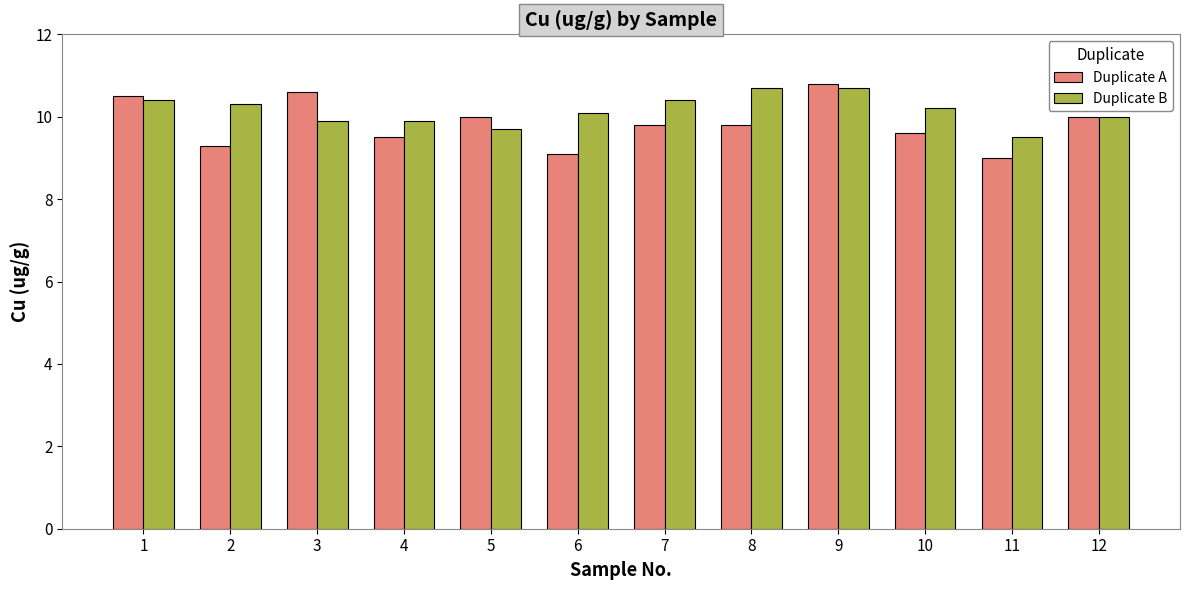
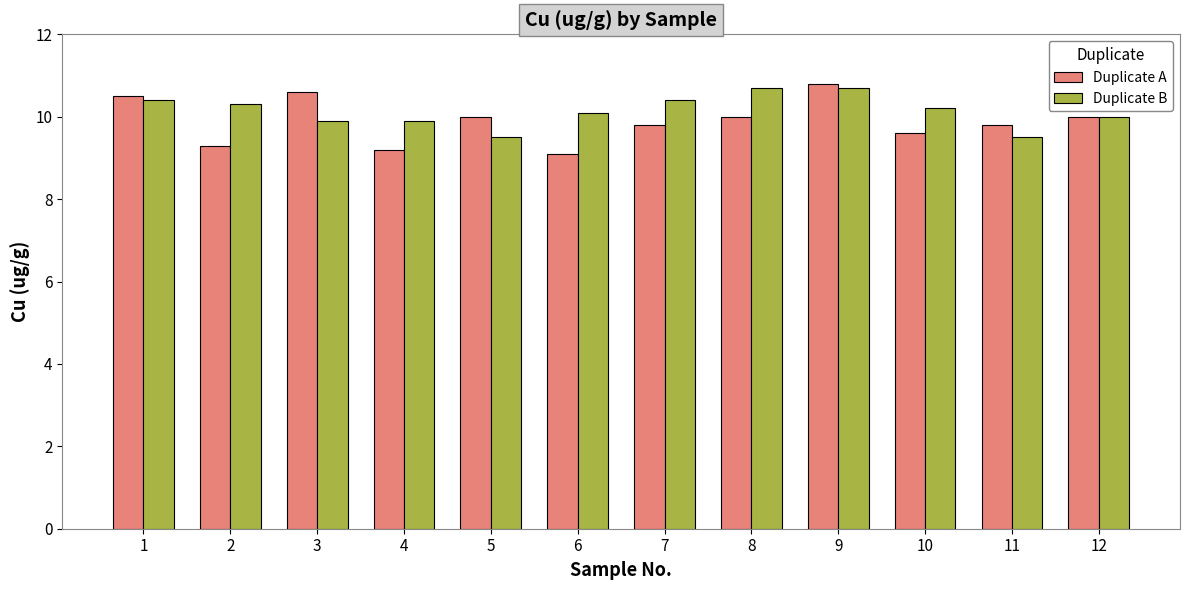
  {
    "Duplicate A": {
      "1": 10.5,
      "2": 9.3,
      "3": 10.6,
-     "4": 9.5,
+     "4": 9.2,
      "5": 10.0,
      "6": 9.1,
      "7": 9.8,
-     "8": 9.8,
+     "8": 10.0,
      "9": 10.8,
      "10": 9.6,
-     "11": 9.0,
+     "11": 9.8,
      "12": 10.0
    },
    "Duplicate B": {
      "1": 10.4,
      "2": 10.3,
      "3": 9.9,
      "4": 9.9,
-     "5": 9.7,
+     "5": 9.5,
      "6": 10.1,
      "7": 10.4,
      "8": 10.7,
      "9": 10.7,
      "10": 10.2,
      "11": 9.5,
      "12": 10.0
    }
  }
